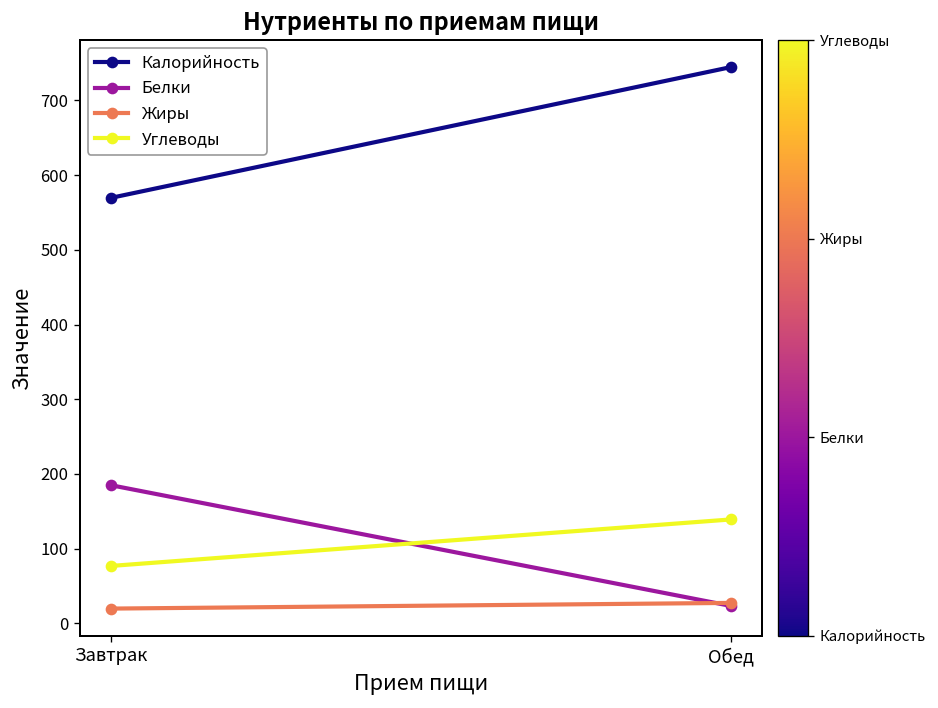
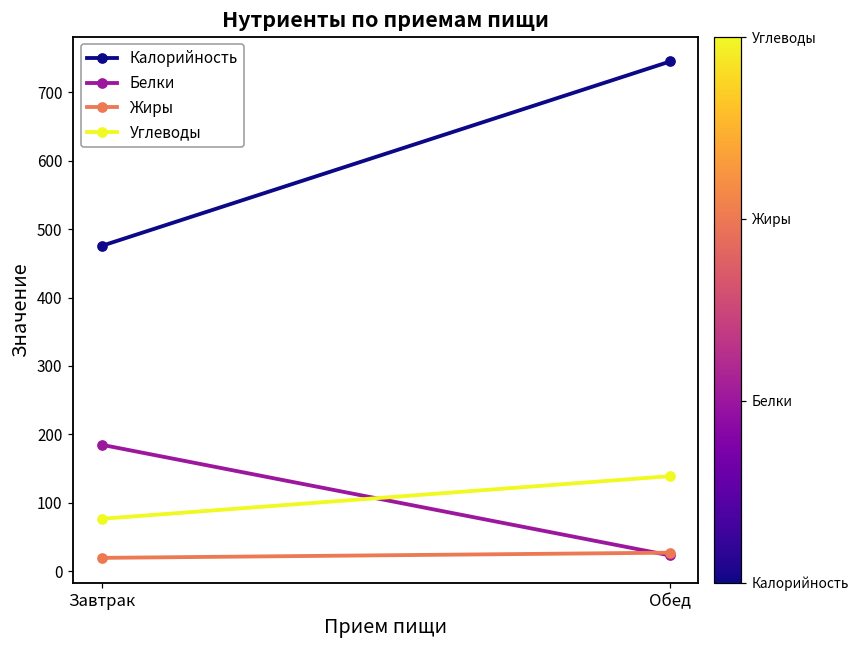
  {
    "Калорийность": {
-     "Завтрак": 570,
+     "Завтрак": 480,
      "Обед": 740
    },
    "Белки": {
      "Завтрак": 180,
      "Обед": 20
    },
    "Жиры": {
      "Завтрак": 20,
      "Обед": 30
    },
    "Углеводы": {
      "Завтрак": 80,
      "Обед": 140
    }
  }
